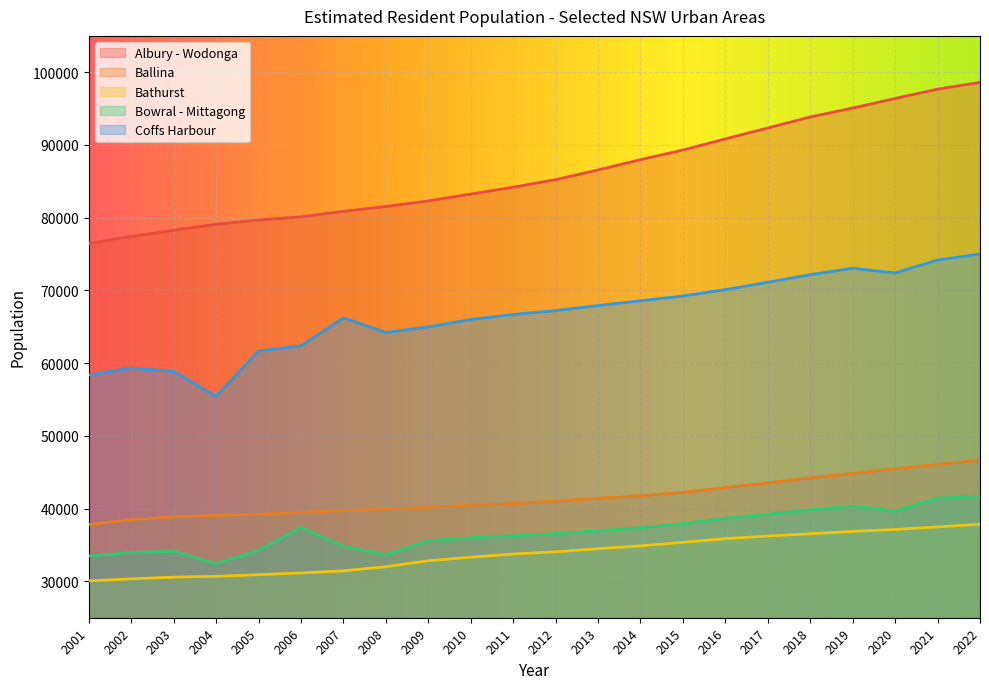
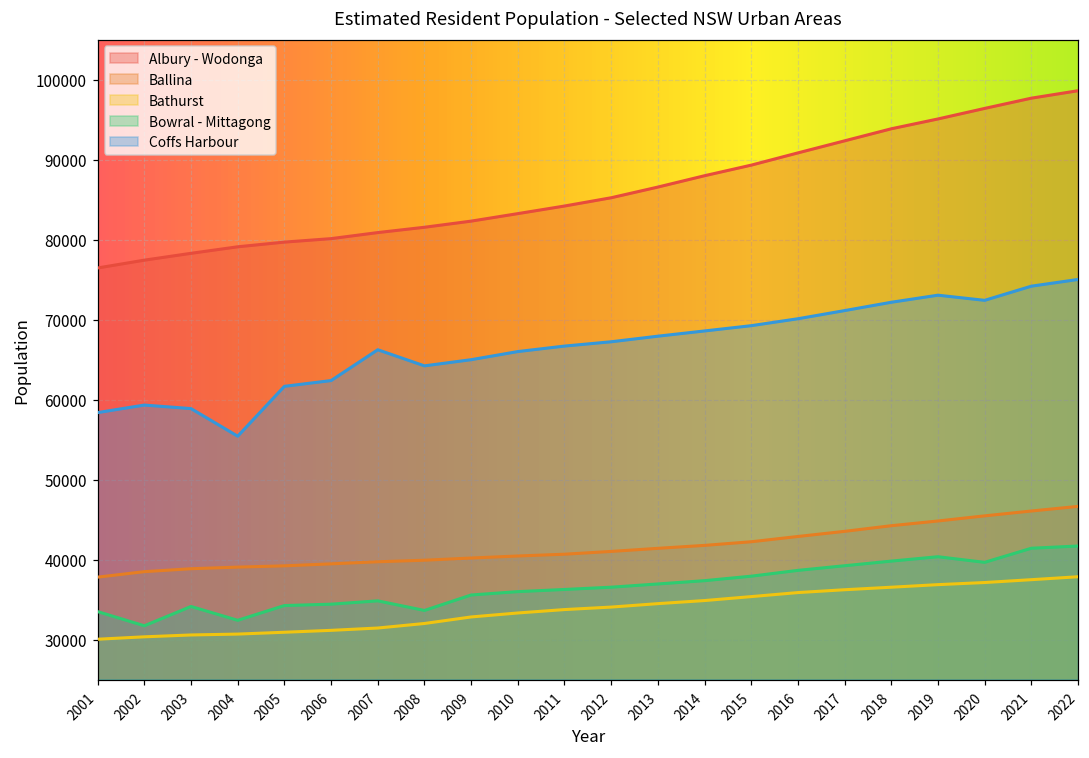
  {
    "Bowral - Mittagong": {
      "2001": 33000,
-     "2002": 34000,
+     "2002": 32000,
      "2003": 34000,
      "2004": 32000,
      "2005": 34000,
-     "2006": 37000,
+     "2006": 34000,
      "2007": 35000,
      "2008": 34000,
      "2009": 36000,
      "2010": 36000,
      "2011": 36000,
      "2012": 37000,
      "2013": 37000,
      "2014": 37000,
      "2015": 38000,
      "2016": 39000,
      "2017": 39000,
      "2018": 40000,
      "2019": 40000,
      "2020": 40000,
      "2021": 41000,
      "2022": 42000
    },
    "Coffs Harbour": {
      "2001": 58000,
      "2002": 59000,
      "2003": 59000,
      "2004": 55000,
      "2005": 62000,
      "2006": 62000,
      "2007": 66000,
      "2008": 64000,
      "2009": 65000,
      "2010": 66000,
      "2011": 67000,
      "2012": 67000,
      "2013": 68000,
      "2014": 69000,
      "2015": 69000,
      "2016": 70000,
      "2017": 71000,
      "2018": 72000,
      "2019": 73000,
      "2020": 72000,
      "2021": 74000,
      "2022": 75000
    }
  }
